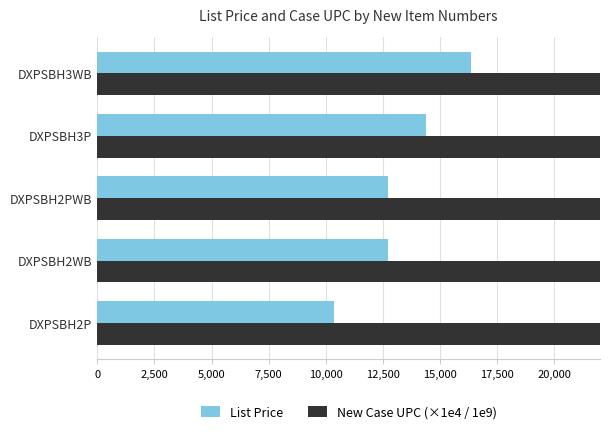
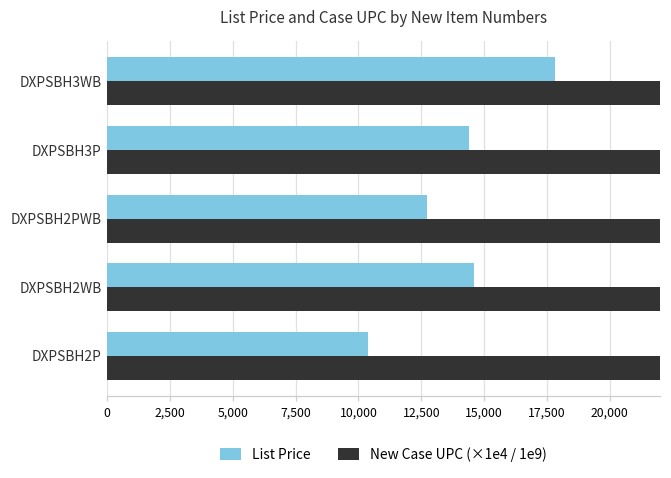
  {
    "List Price": {
-     "DXPSBH3WB": "16,400",
+     "DXPSBH3WB": "17,800",
      "DXPSBH3P": "14,400",
      "DXPSBH2PWB": "12,700",
-     "DXPSBH2WB": "12,700",
+     "DXPSBH2WB": "14,600",
      "DXPSBH2P": "10,400"
    }
  }
